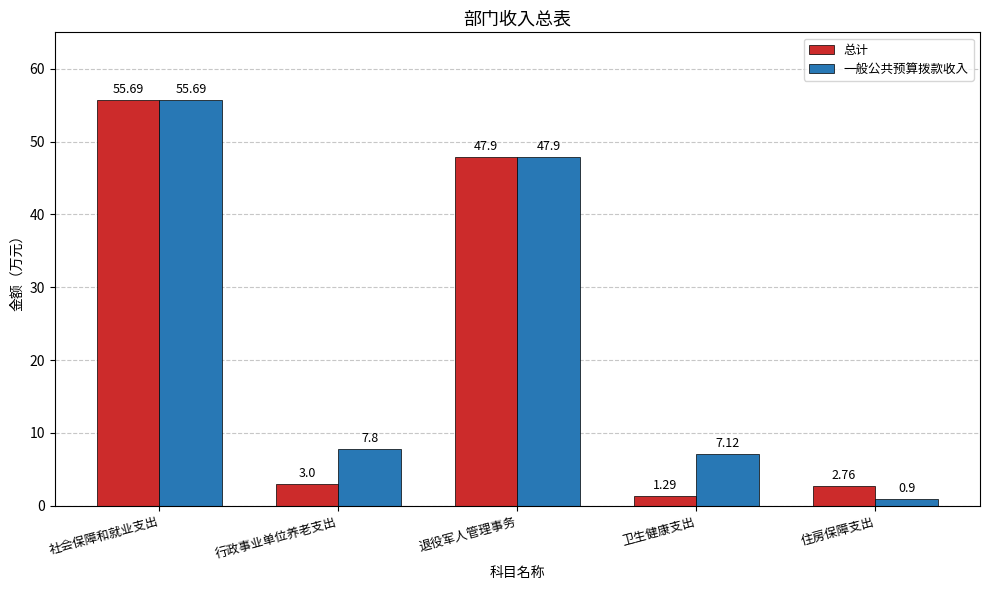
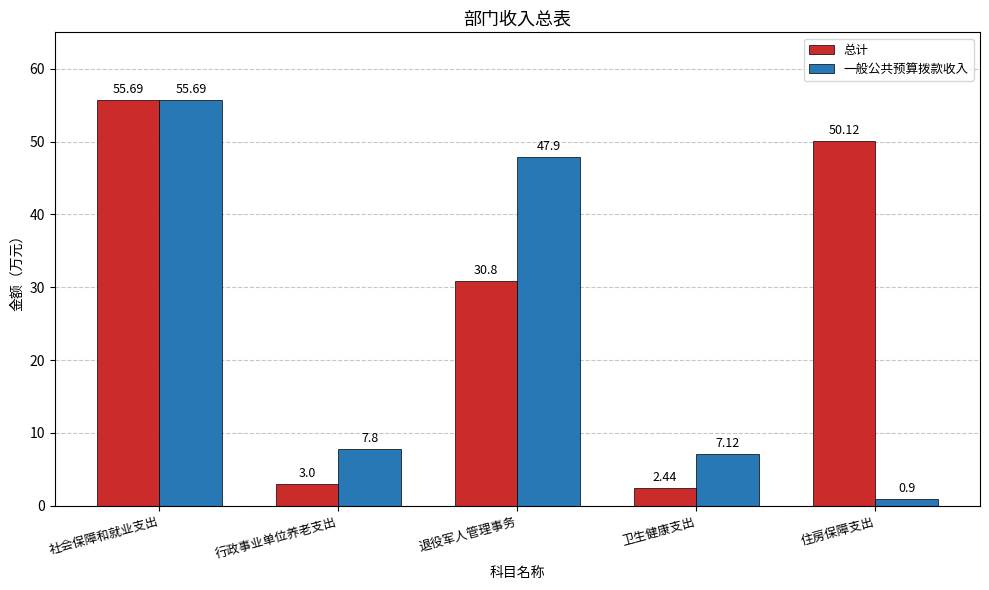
  {
    "总计": {
      "社会保障和就业支出": 55.69,
      "行政事业单位养老支出": 3.0,
-     "退役军人管理事务": 47.9,
-     "卫生健康支出": 1.29,
-     "住房保障支出": 2.76
+     "退役军人管理事务": 30.8,
+     "卫生健康支出": 2.44,
+     "住房保障支出": 50.12
    },
    "一般公共预算拨款收入": {
      "社会保障和就业支出": 55.69,
      "行政事业单位养老支出": 7.8,
      "退役军人管理事务": 47.9,
      "卫生健康支出": 7.12,
      "住房保障支出": 0.9
    }
  }
